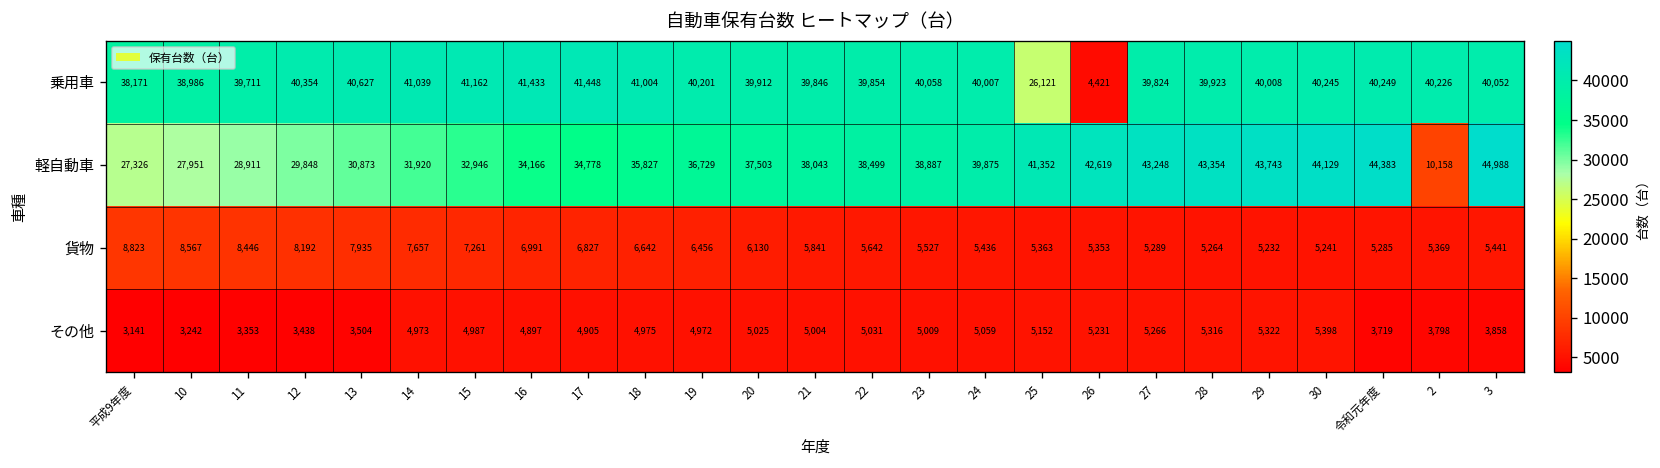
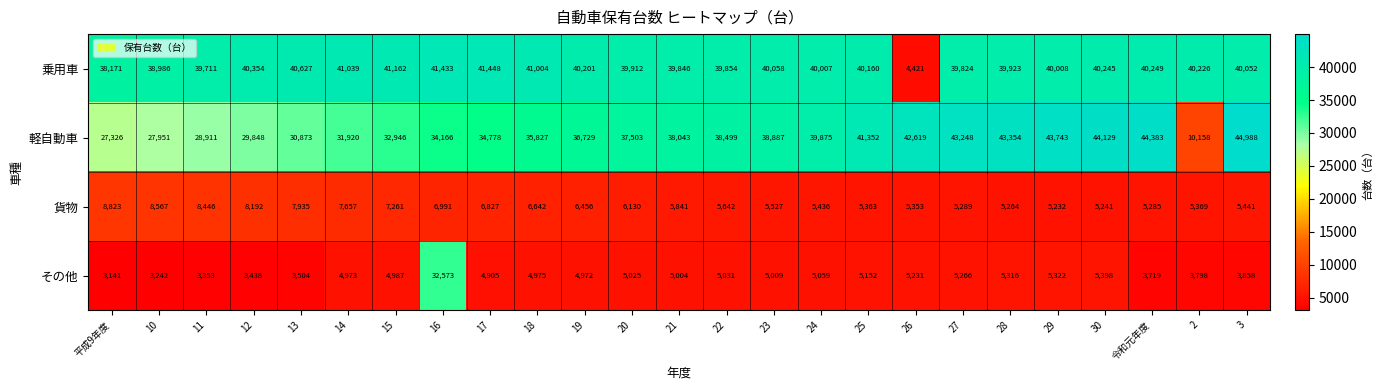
  {
    "乗用車": {
      "平成9年度": "38,171",
      "10": "38,986",
      "11": "39,711",
      "12": "40,354",
      "13": "40,627",
      "14": "41,039",
      "15": "41,162",
      "16": "41,433",
      "17": "41,448",
      "18": "41,004",
      "19": "40,201",
      "20": "39,912",
      "21": "39,846",
      "22": "39,854",
      "23": "40,058",
      "24": "40,007",
-     "25": "26,121",
+     "25": "40,160",
      "26": "4,421",
      "27": "39,824",
      "28": "39,923",
      "29": "40,008",
      "30": "40,245",
      "令和元年度": "40,249",
      "2": "40,226",
      "3": "40,052"
    },
    "軽自動車": {
      "平成9年度": "27,326",
      "10": "27,951",
      "11": "28,911",
      "12": "29,848",
      "13": "30,873",
      "14": "31,920",
      "15": "32,946",
      "16": "34,166",
      "17": "34,778",
      "18": "35,827",
      "19": "36,729",
      "20": "37,503",
      "21": "38,043",
      "22": "38,499",
      "23": "38,887",
      "24": "39,875",
      "25": "41,352",
      "26": "42,619",
      "27": "43,248",
      "28": "43,354",
      "29": "43,743",
      "30": "44,129",
      "令和元年度": "44,383",
      "2": "10,158",
      "3": "44,988"
    },
    "貨物": {
      "平成9年度": "8,823",
      "10": "8,567",
      "11": "8,446",
      "12": "8,192",
      "13": "7,935",
      "14": "7,657",
      "15": "7,261",
      "16": "6,991",
      "17": "6,827",
      "18": "6,642",
      "19": "6,456",
      "20": "6,130",
      "21": "5,841",
      "22": "5,642",
      "23": "5,527",
      "24": "5,436",
      "25": "5,363",
      "26": "5,353",
      "27": "5,289",
      "28": "5,264",
      "29": "5,232",
      "30": "5,241",
      "令和元年度": "5,285",
      "2": "5,369",
      "3": "5,441"
    },
    "その他": {
      "平成9年度": "3,141",
      "10": "3,242",
      "11": "3,353",
      "12": "3,438",
      "13": "3,504",
      "14": "4,973",
      "15": "4,987",
-     "16": "4,897",
+     "16": "32,573",
      "17": "4,905",
      "18": "4,975",
      "19": "4,972",
      "20": "5,025",
      "21": "5,004",
      "22": "5,031",
      "23": "5,009",
      "24": "5,059",
      "25": "5,152",
      "26": "5,231",
      "27": "5,266",
      "28": "5,316",
      "29": "5,322",
      "30": "5,398",
      "令和元年度": "3,719",
      "2": "3,798",
      "3": "3,858"
    }
  }
